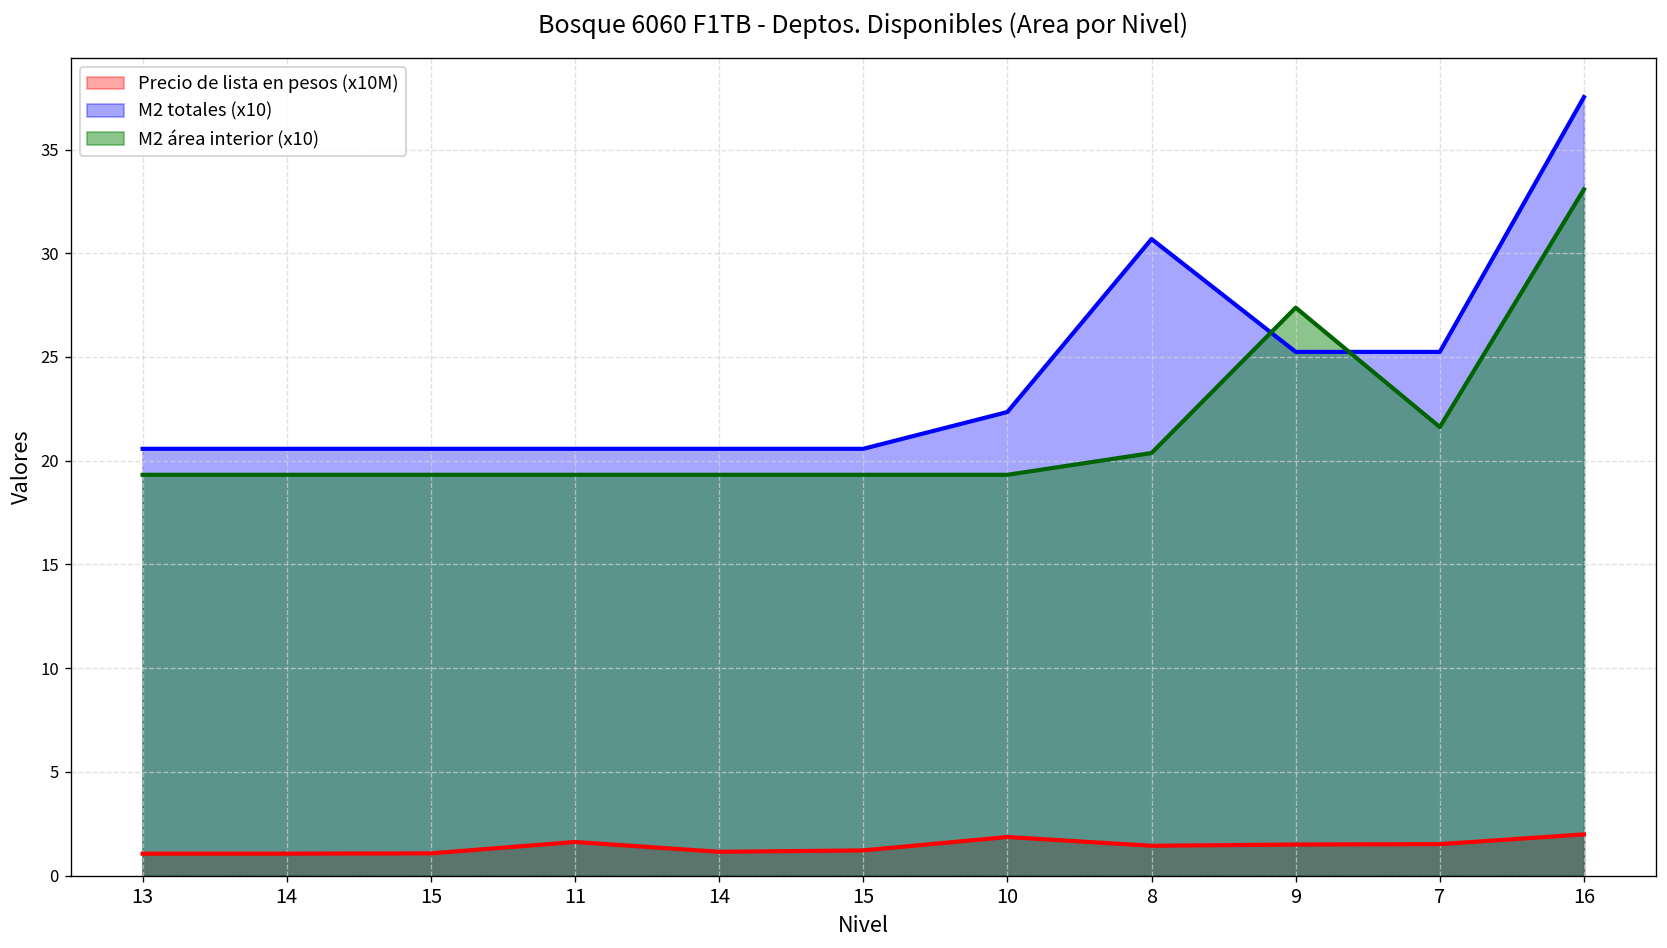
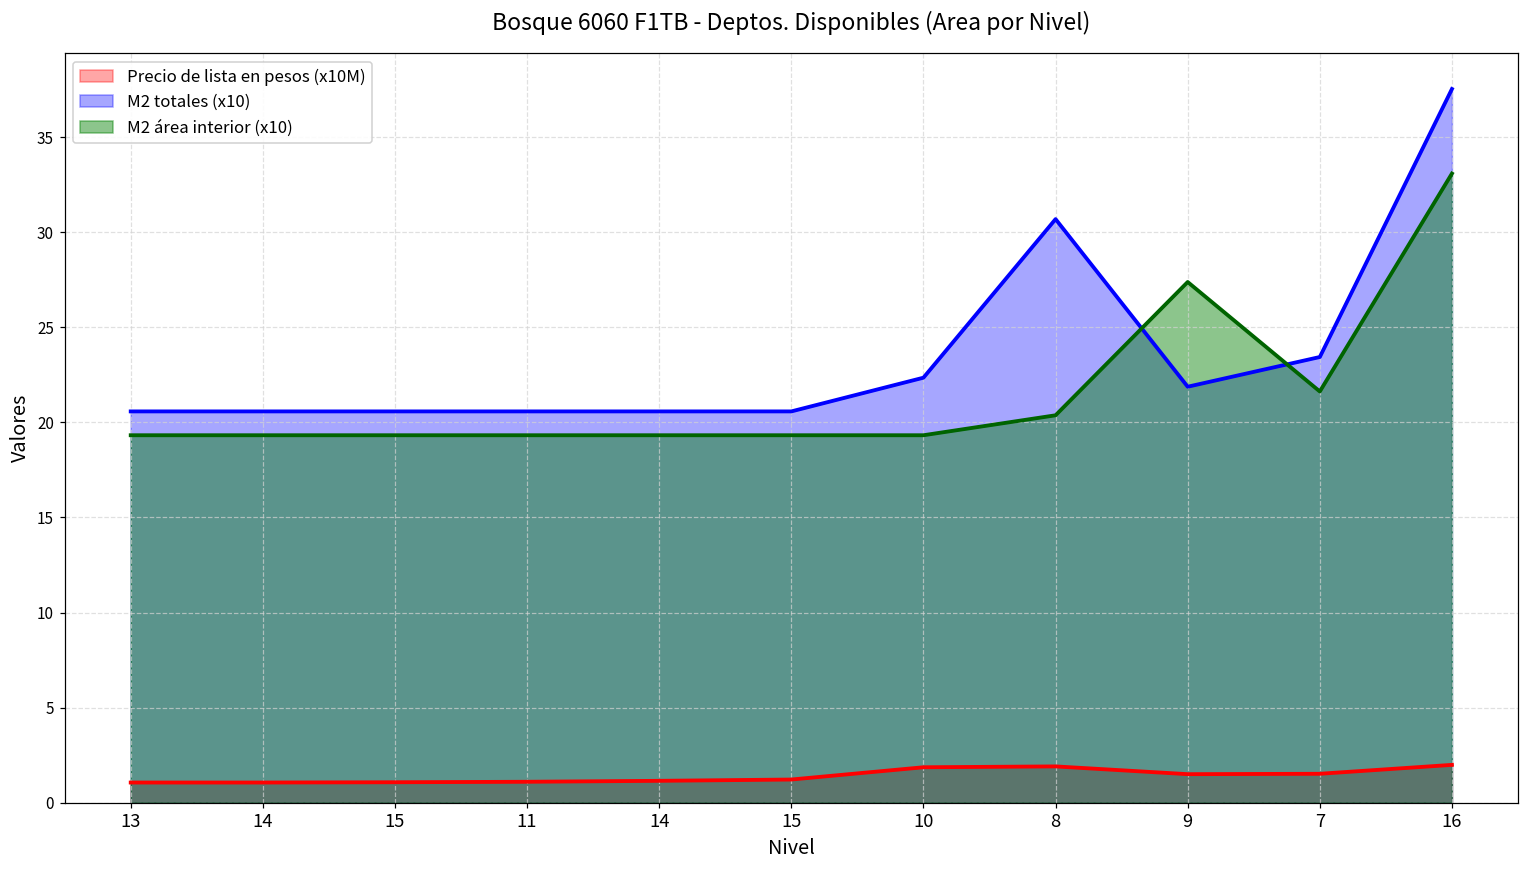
  {
    "Precio de lista en pesos (x10M)": {
      "13": 1.1,
-     "11": 1.6,
+     "11": 1.1,
      "10": 1.9,
-     "8": 1.4,
+     "8": 1.9,
      "9": 1.5,
      "7": 1.5,
      "16": 2.0
    },
    "M2 totales (x10)": {
      "13": 20.6,
      "11": 20.6,
      "10": 22.3,
      "8": 30.7,
-     "9": 25.2,
-     "7": 25.2,
+     "9": 21.9,
+     "7": 23.4,
      "16": 37.5
    },
    "M2 área interior (x10)": {
      "13": 19.3,
      "11": 19.3,
      "10": 19.3,
      "8": 20.4,
      "9": 27.4,
      "7": 21.6,
      "16": 33.1
    }
  }
